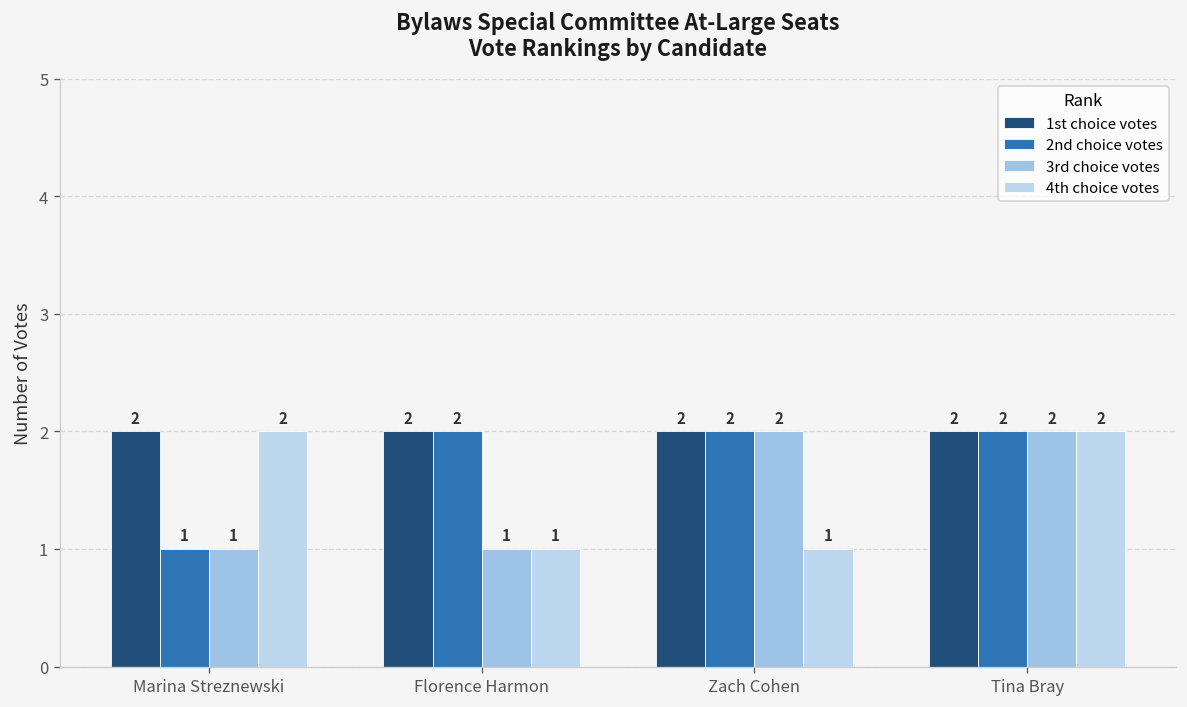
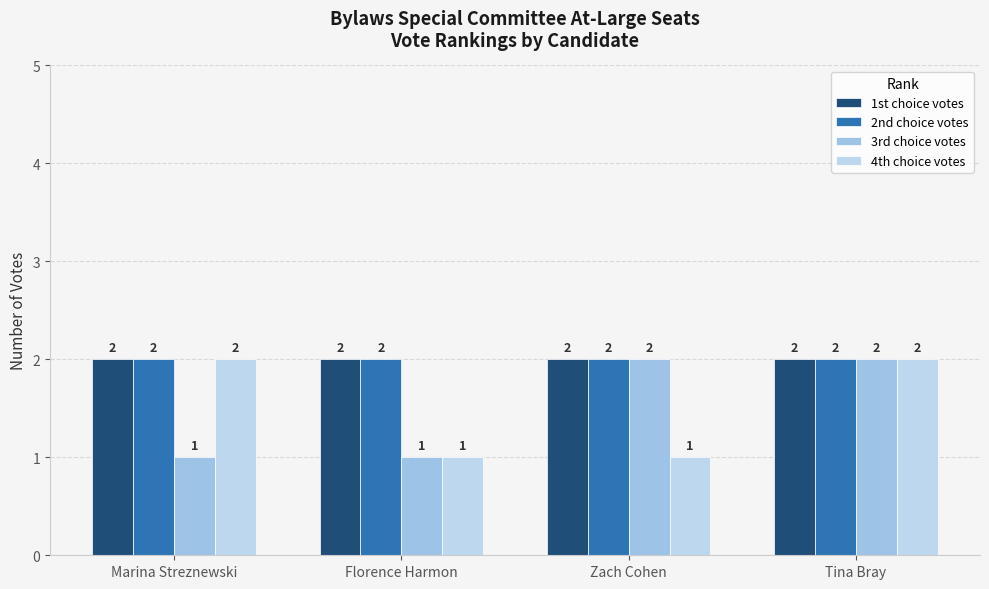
  {
    "1st choice votes": {
      "Marina Streznewski": 2,
      "Florence Harmon": 2,
      "Zach Cohen": 2,
      "Tina Bray": 2
    },
    "2nd choice votes": {
-     "Marina Streznewski": 1,
+     "Marina Streznewski": 2,
      "Florence Harmon": 2,
      "Zach Cohen": 2,
      "Tina Bray": 2
    }
  }
